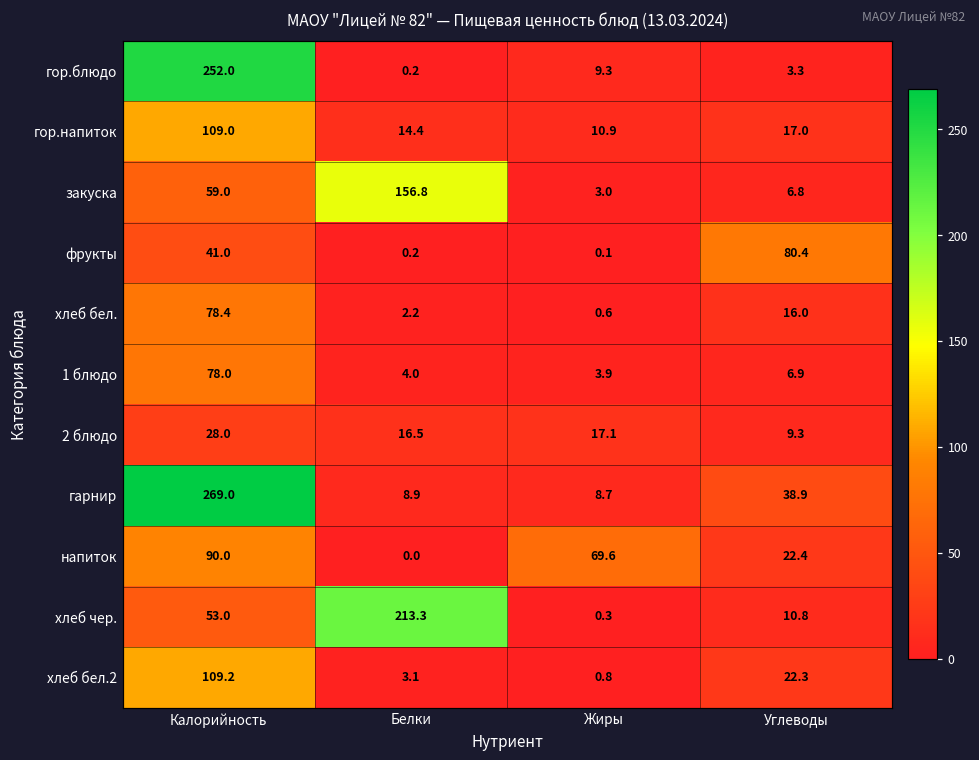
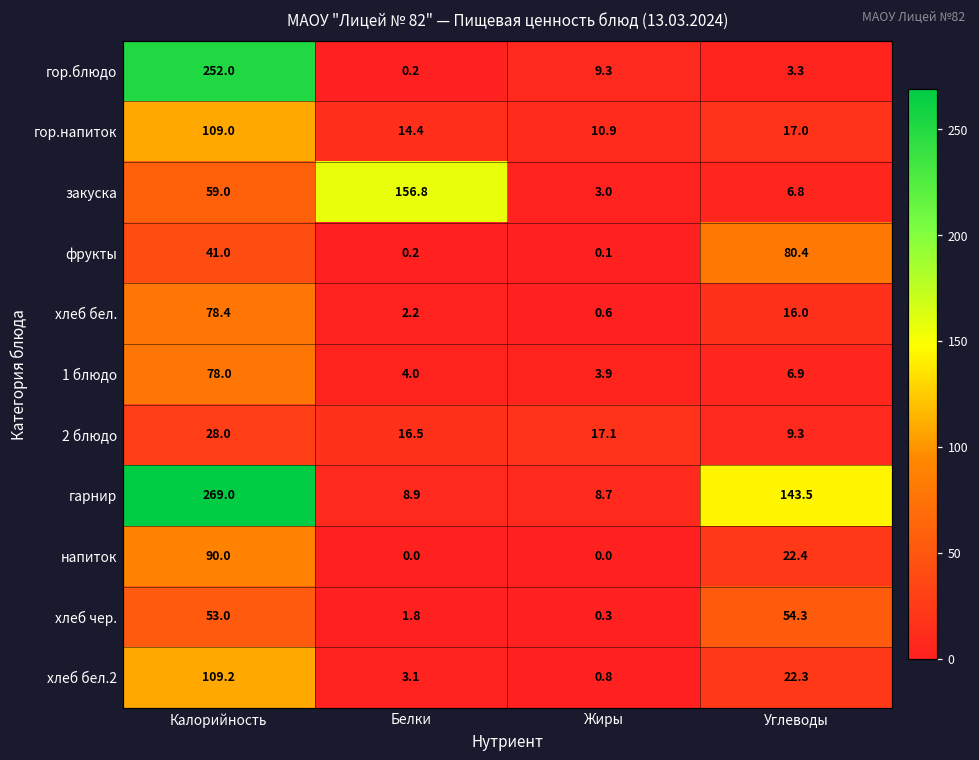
  {
    "гор.блюдо": {
      "Калорийность": 252.0,
      "Белки": 0.2,
      "Жиры": 9.3,
      "Углеводы": 3.3
    },
    "гор.напиток": {
      "Калорийность": 109.0,
      "Белки": 14.4,
      "Жиры": 10.9,
      "Углеводы": 17.0
    },
    "закуска": {
      "Калорийность": 59.0,
      "Белки": 156.8,
      "Жиры": 3.0,
      "Углеводы": 6.8
    },
    "фрукты": {
      "Калорийность": 41.0,
      "Белки": 0.2,
      "Жиры": 0.1,
      "Углеводы": 80.4
    },
    "хлеб бел.": {
      "Калорийность": 78.4,
      "Белки": 2.2,
      "Жиры": 0.6,
      "Углеводы": 16.0
    },
    "1 блюдо": {
      "Калорийность": 78.0,
      "Белки": 4.0,
      "Жиры": 3.9,
      "Углеводы": 6.9
    },
    "2 блюдо": {
      "Калорийность": 28.0,
      "Белки": 16.5,
      "Жиры": 17.1,
      "Углеводы": 9.3
    },
    "гарнир": {
      "Калорийность": 269.0,
      "Белки": 8.9,
      "Жиры": 8.7,
-     "Углеводы": 38.9
+     "Углеводы": 143.5
    },
    "напиток": {
      "Калорийность": 90.0,
      "Белки": 0.0,
-     "Жиры": 69.6,
+     "Жиры": 0.0,
      "Углеводы": 22.4
    },
    "хлеб чер.": {
      "Калорийность": 53.0,
-     "Белки": 213.3,
+     "Белки": 1.8,
      "Жиры": 0.3,
-     "Углеводы": 10.8
+     "Углеводы": 54.3
    },
    "хлеб бел.2": {
      "Калорийность": 109.2,
      "Белки": 3.1,
      "Жиры": 0.8,
      "Углеводы": 22.3
    }
  }
